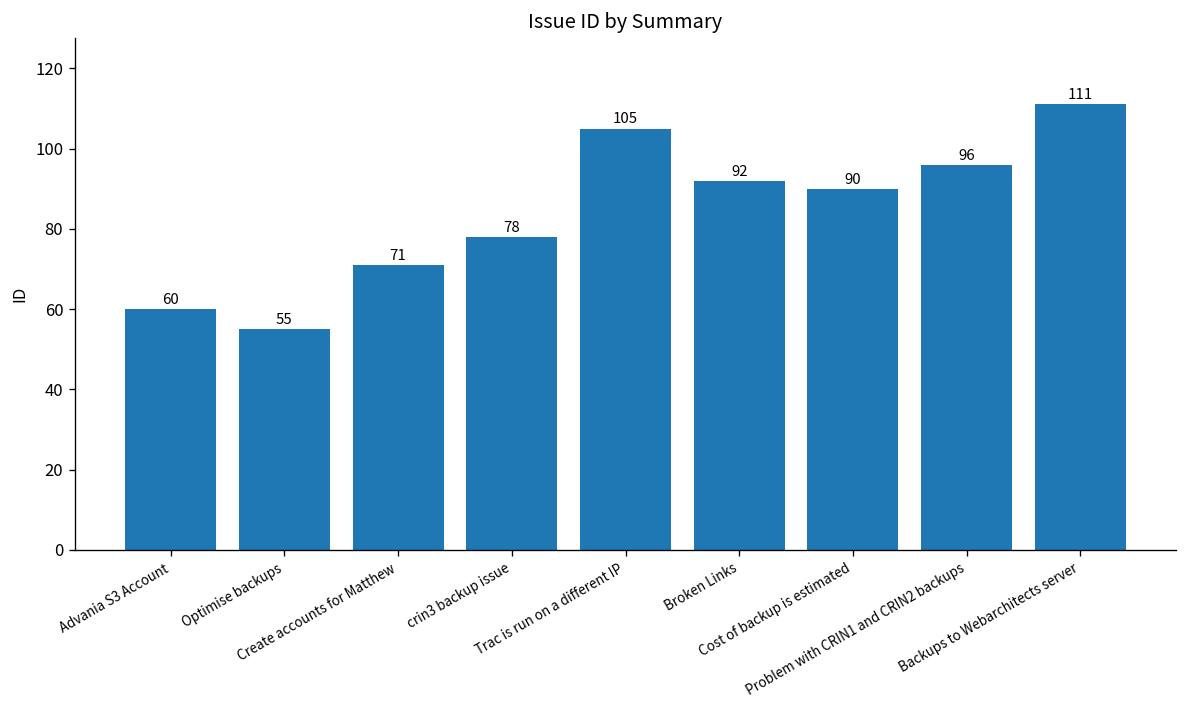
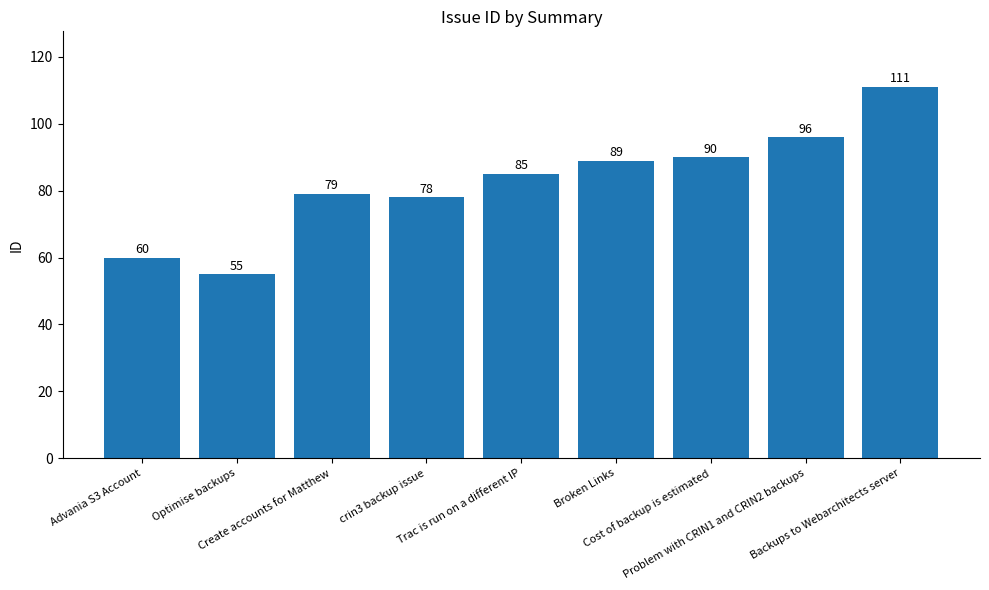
  {
    "Advania S3 Account": 60,
    "Optimise backups": 55,
-   "Create accounts for Matthew": 71,
+   "Create accounts for Matthew": 79,
    "crin3 backup issue": 78,
-   "Trac is run on a different IP": 105,
-   "Broken Links": 92,
+   "Trac is run on a different IP": 85,
+   "Broken Links": 89,
    "Cost of backup is estimated": 90,
    "Problem with CRIN1 and CRIN2 backups": 96,
    "Backups to Webarchitects server": 111
  }
